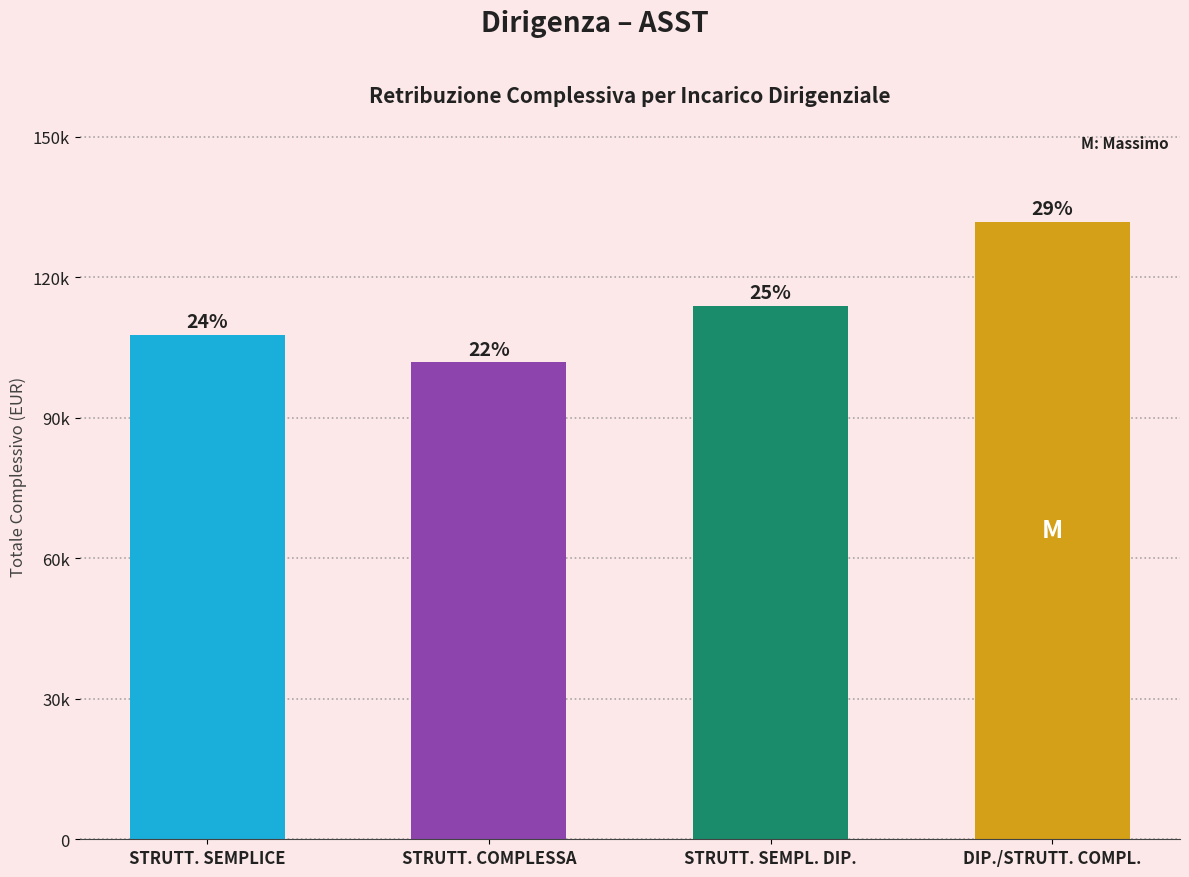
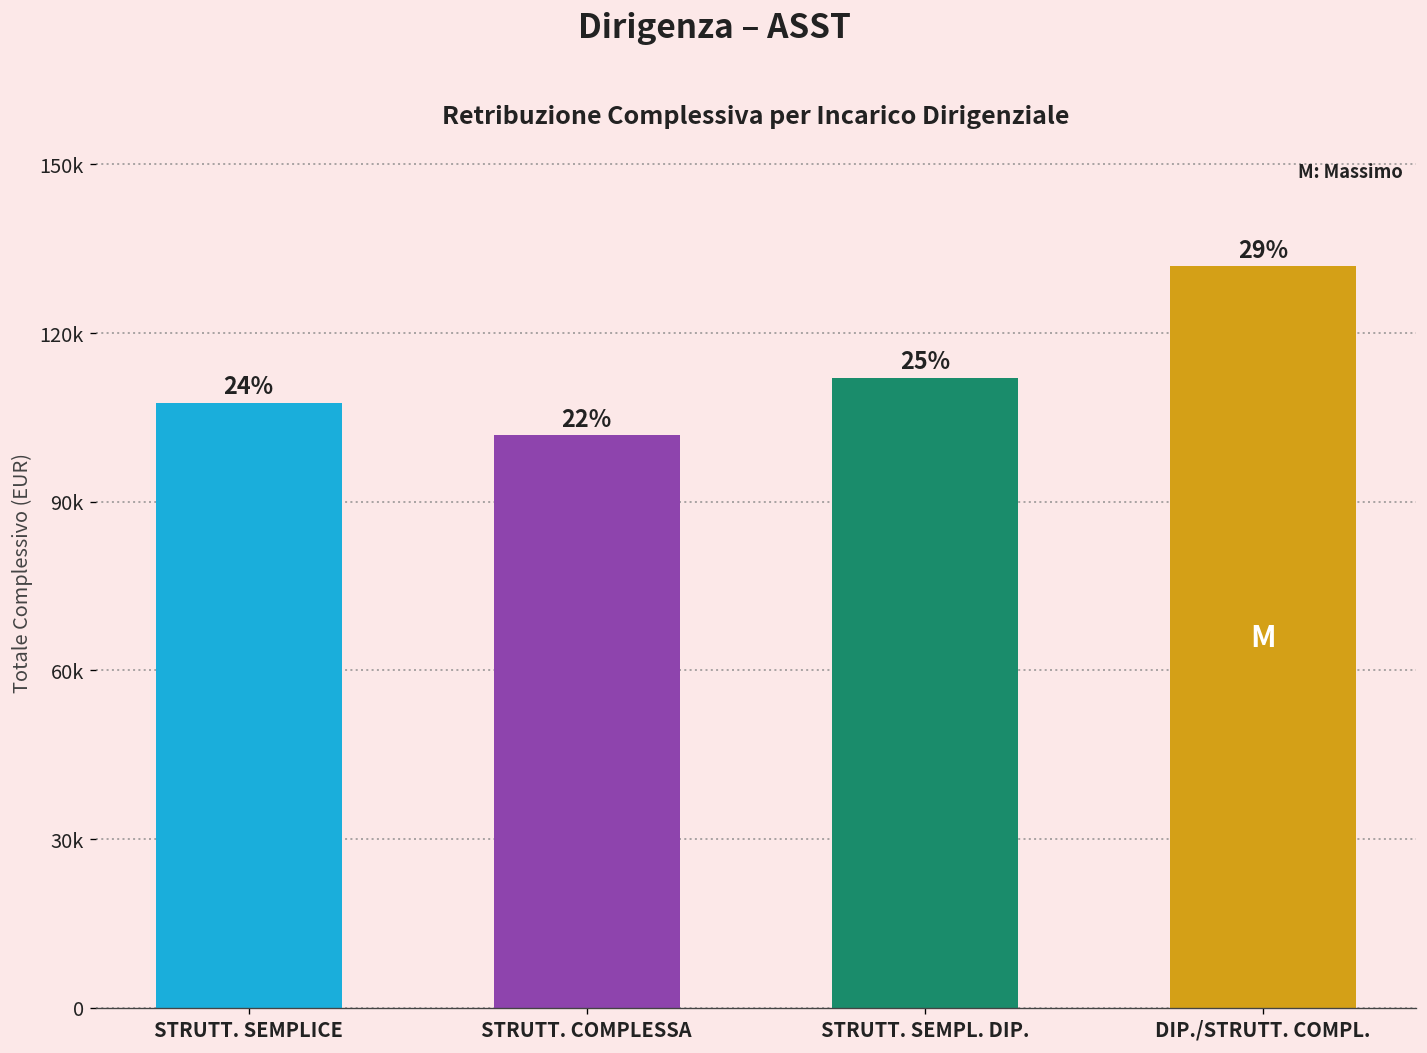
  {
-   "STRUTT. SEMPL. DIP.": 114000
+   "STRUTT. SEMPL. DIP.": 112000
  }
